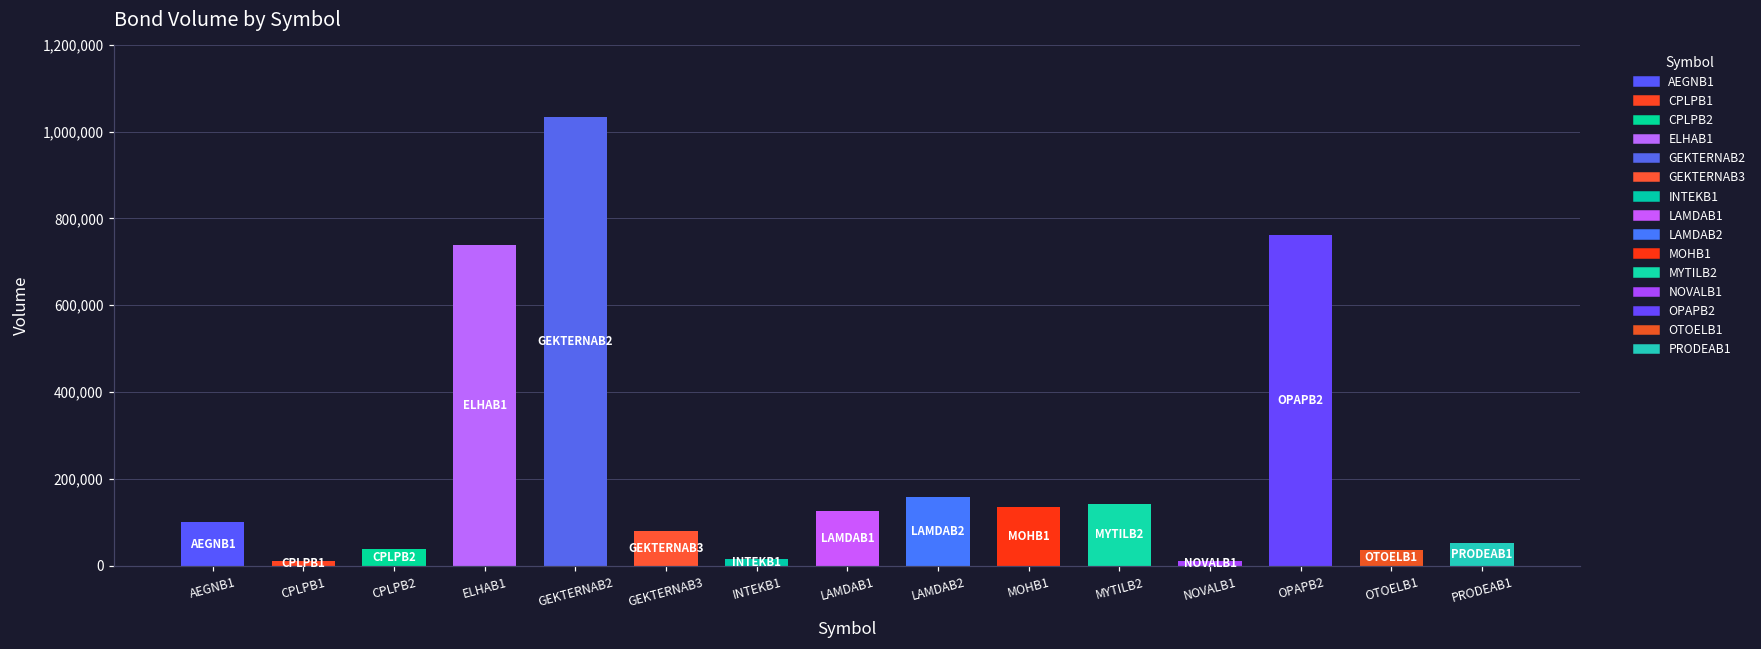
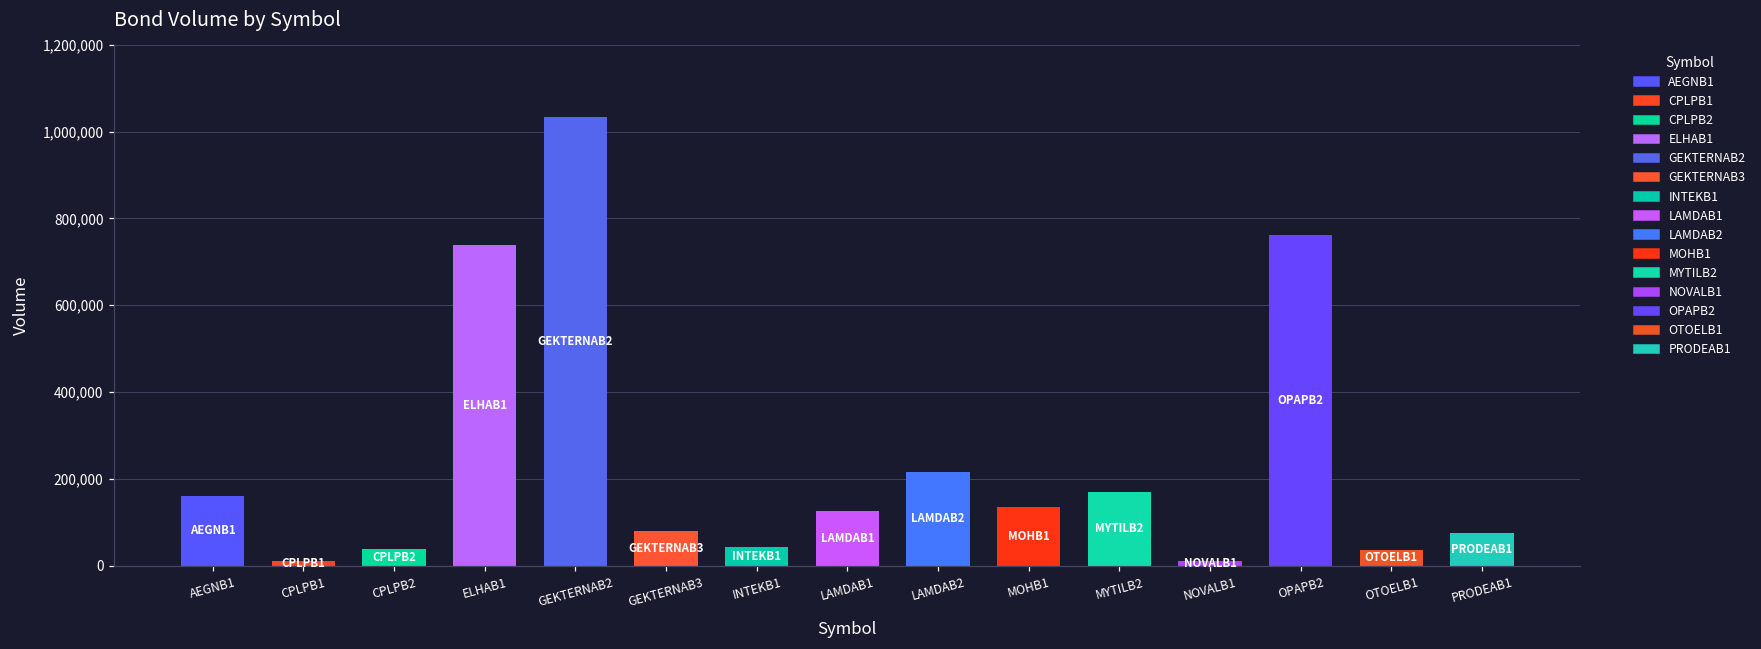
  {
-   "AEGNB1": "100,000",
+   "AEGNB1": "160,000",
    "CPLPB1": "10,000",
    "CPLPB2": "40,000",
    "ELHAB1": "740,000",
    "GEKTERNAB2": "1,030,000",
    "GEKTERNAB3": "80,000",
-   "INTEKB1": "20,000",
+   "INTEKB1": "40,000",
    "LAMDAB1": "130,000",
-   "LAMDAB2": "160,000",
+   "LAMDAB2": "220,000",
    "MOHB1": "140,000",
-   "MYTILB2": "140,000",
+   "MYTILB2": "170,000",
    "NOVALB1": "10,000",
    "OPAPB2": "760,000",
    "OTOELB1": "40,000",
-   "PRODEAB1": "50,000"
+   "PRODEAB1": "80,000"
  }
